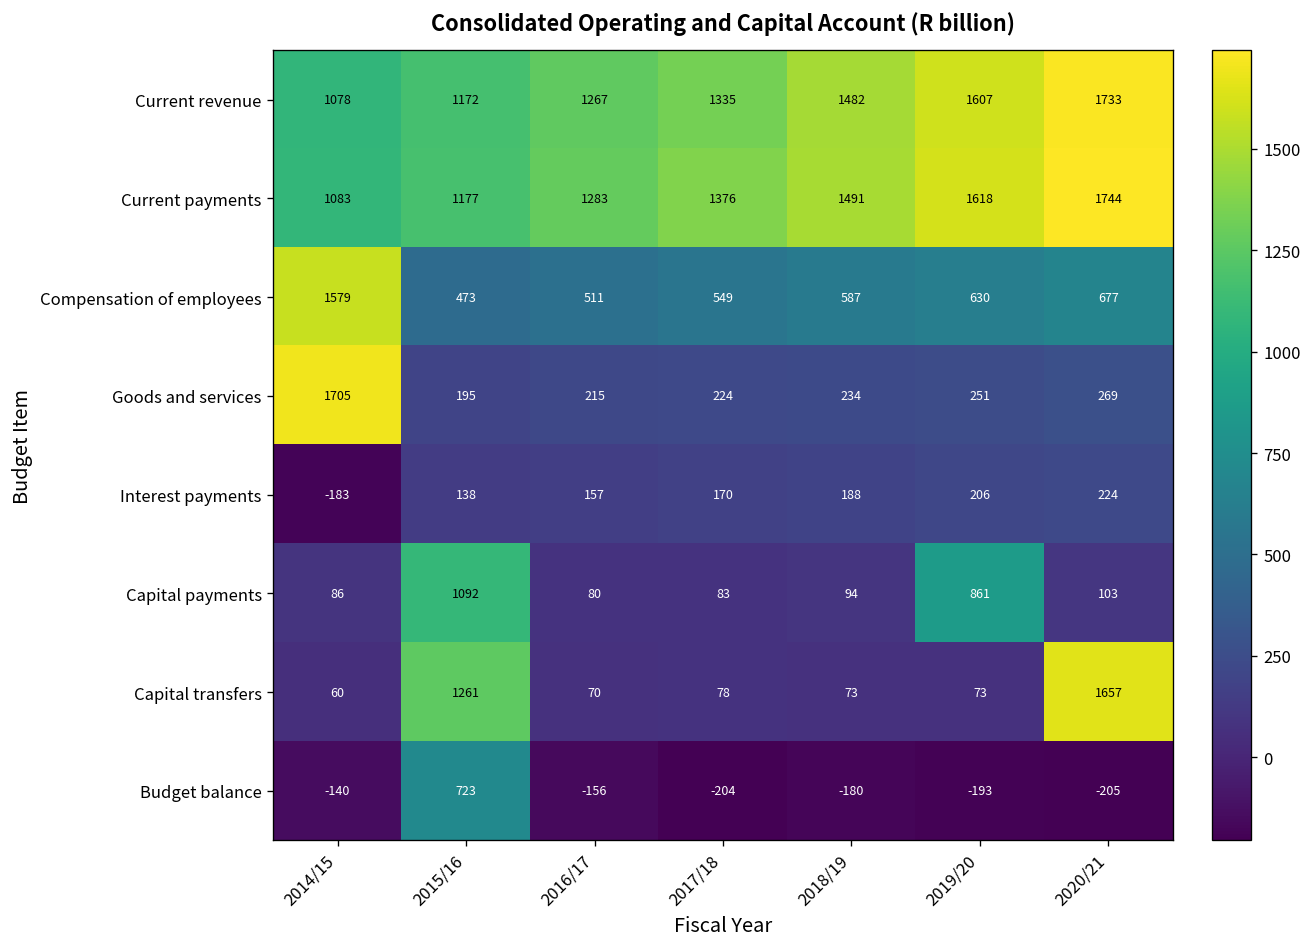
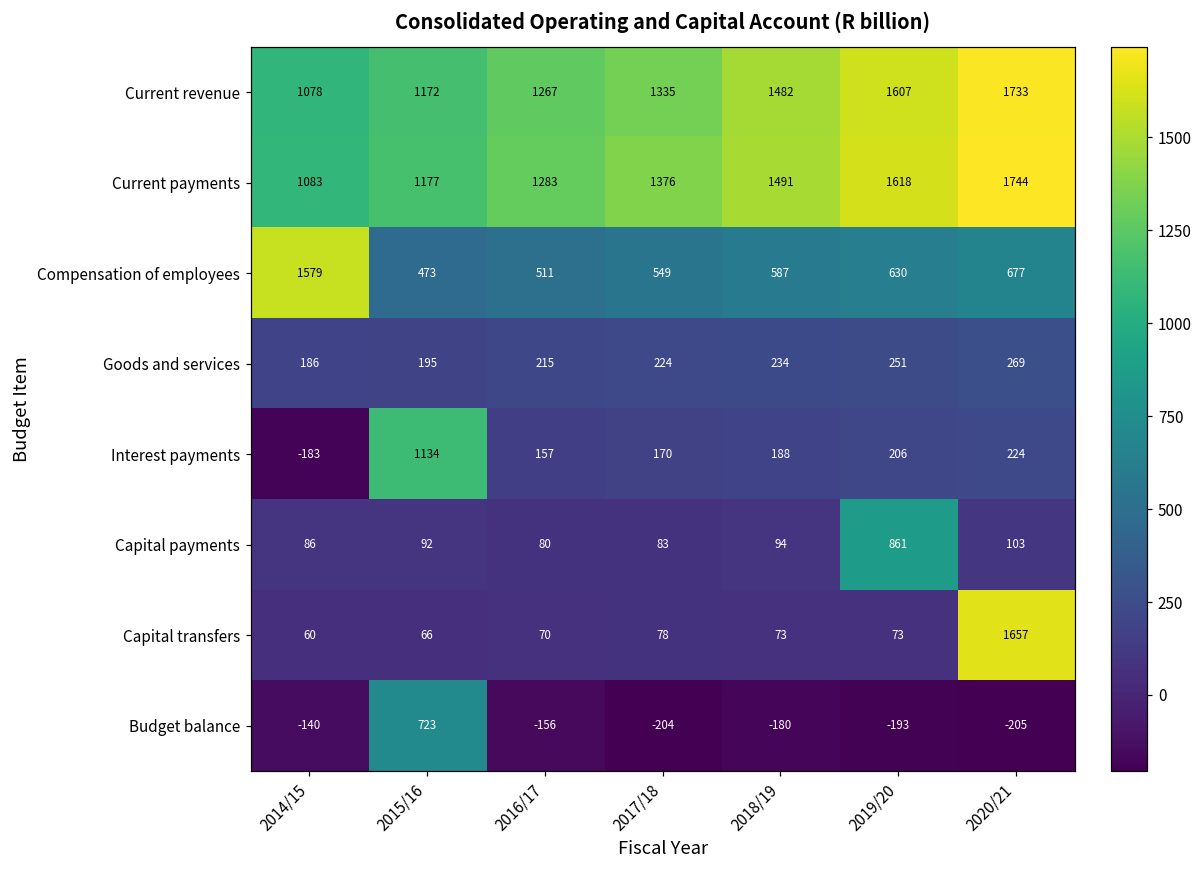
  {
    "Current revenue": {
      "2014/15": 1078,
      "2015/16": 1172,
      "2016/17": 1267,
      "2017/18": 1335,
      "2018/19": 1482,
      "2019/20": 1607,
      "2020/21": 1733
    },
    "Current payments": {
      "2014/15": 1083,
      "2015/16": 1177,
      "2016/17": 1283,
      "2017/18": 1376,
      "2018/19": 1491,
      "2019/20": 1618,
      "2020/21": 1744
    },
    "Compensation of employees": {
      "2014/15": 1579,
      "2015/16": 473,
      "2016/17": 511,
      "2017/18": 549,
      "2018/19": 587,
      "2019/20": 630,
      "2020/21": 677
    },
    "Goods and services": {
-     "2014/15": 1705,
+     "2014/15": 186,
      "2015/16": 195,
      "2016/17": 215,
      "2017/18": 224,
      "2018/19": 234,
      "2019/20": 251,
      "2020/21": 269
    },
    "Interest payments": {
      "2014/15": -183,
-     "2015/16": 138,
+     "2015/16": 1134,
      "2016/17": 157,
      "2017/18": 170,
      "2018/19": 188,
      "2019/20": 206,
      "2020/21": 224
    },
    "Capital payments": {
      "2014/15": 86,
-     "2015/16": 1092,
+     "2015/16": 92,
      "2016/17": 80,
      "2017/18": 83,
      "2018/19": 94,
      "2019/20": 861,
      "2020/21": 103
    },
    "Capital transfers": {
      "2014/15": 60,
-     "2015/16": 1261,
+     "2015/16": 66,
      "2016/17": 70,
      "2017/18": 78,
      "2018/19": 73,
      "2019/20": 73,
      "2020/21": 1657
    },
    "Budget balance": {
      "2014/15": -140,
      "2015/16": 723,
      "2016/17": -156,
      "2017/18": -204,
      "2018/19": -180,
      "2019/20": -193,
      "2020/21": -205
    }
  }
